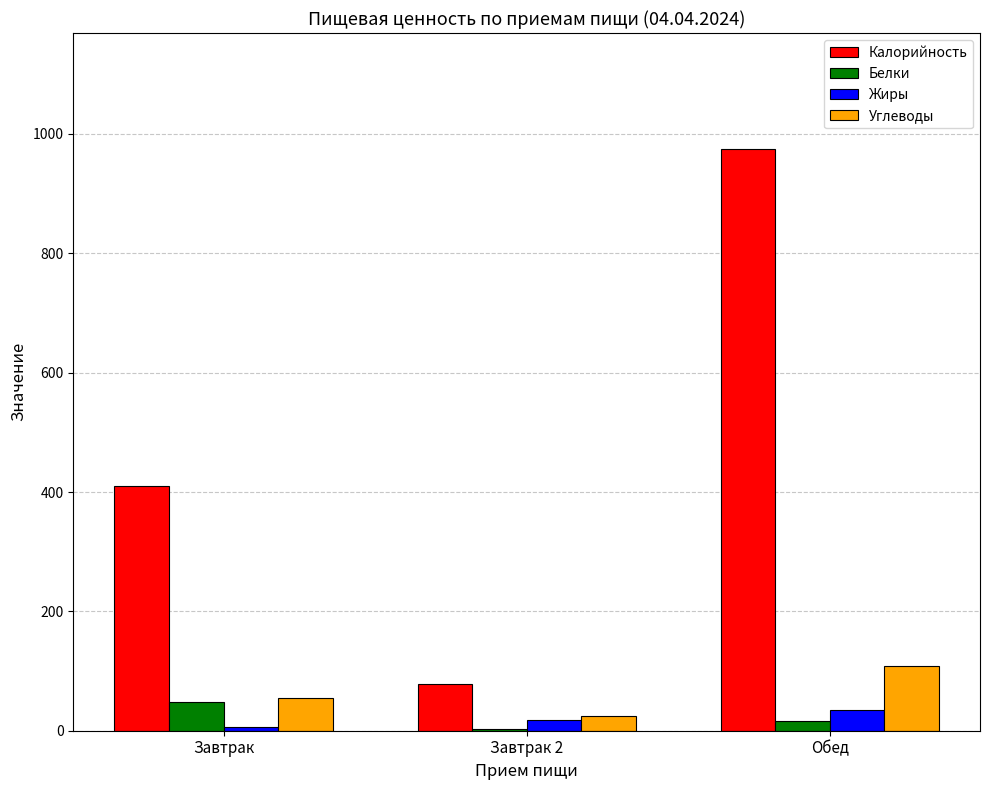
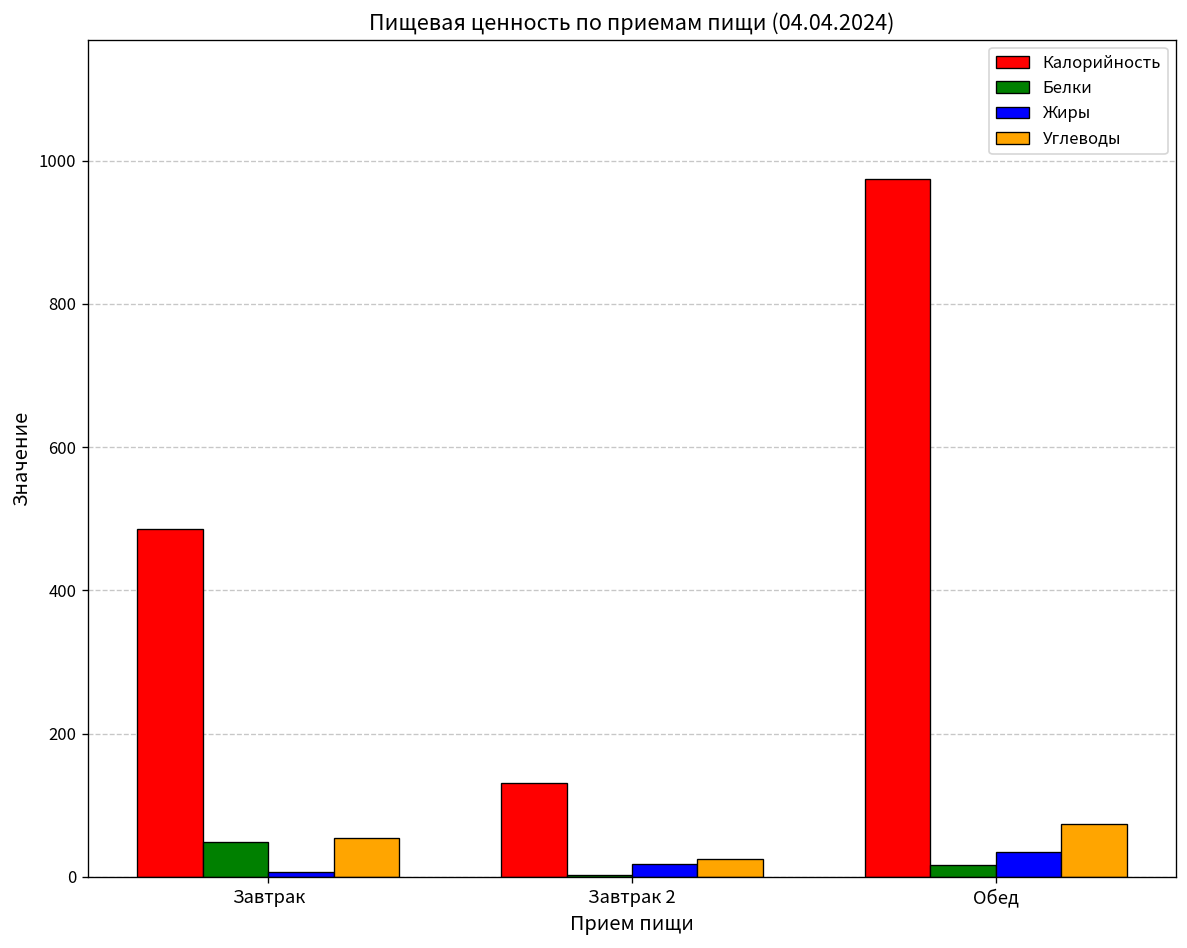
  {
    "Калорийность": {
-     "Завтрак": 410,
-     "Завтрак 2": 80,
+     "Завтрак": 490,
+     "Завтрак 2": 130,
      "Обед": 970
    },
    "Белки": {
      "Завтрак": 50,
      "Обед": 20
    },
    "Жиры": {
      "Завтрак": 10,
      "Завтрак 2": 20,
      "Обед": 30
    },
    "Углеводы": {
      "Завтрак": 50,
      "Завтрак 2": 30,
-     "Обед": 110
+     "Обед": 70
    }
  }
